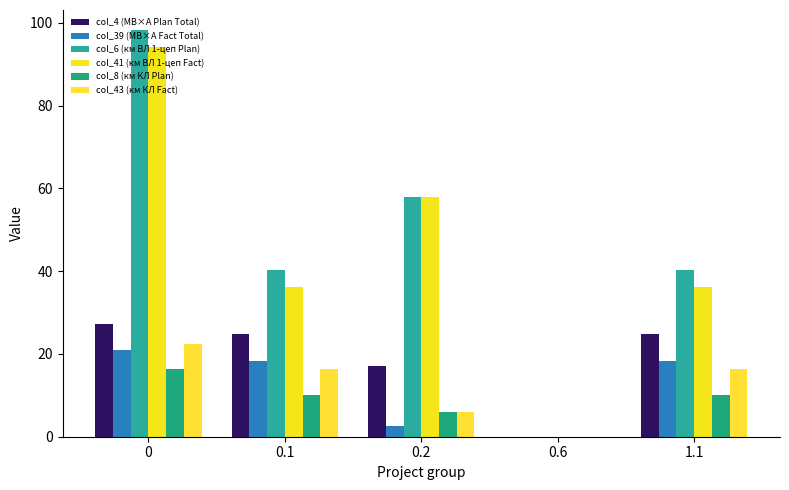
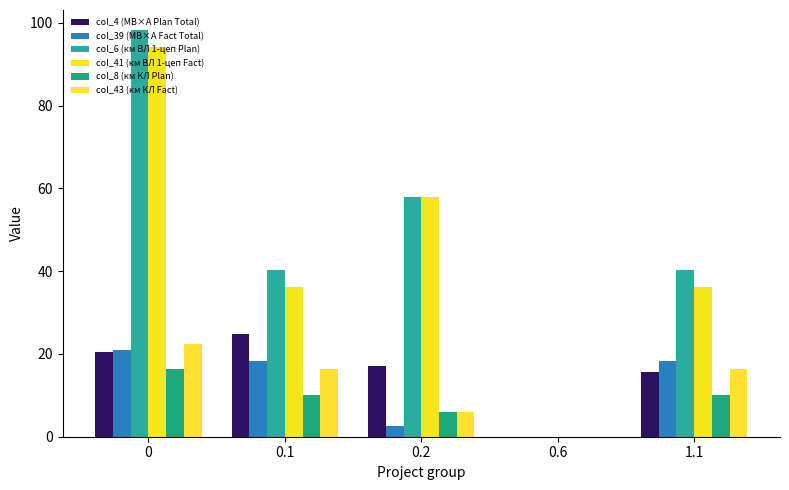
  {
    "col_4 (МВ×А Plan Total)": {
-     "0": 27,
+     "0": 20,
      "0.1": 25,
      "0.2": 17,
      "0.6": 0,
-     "1.1": 25
+     "1.1": 16
    }
  }
